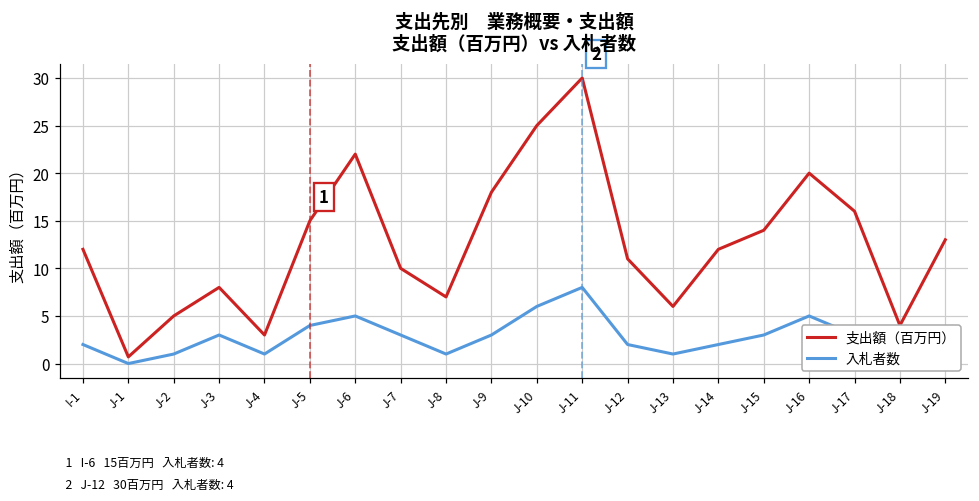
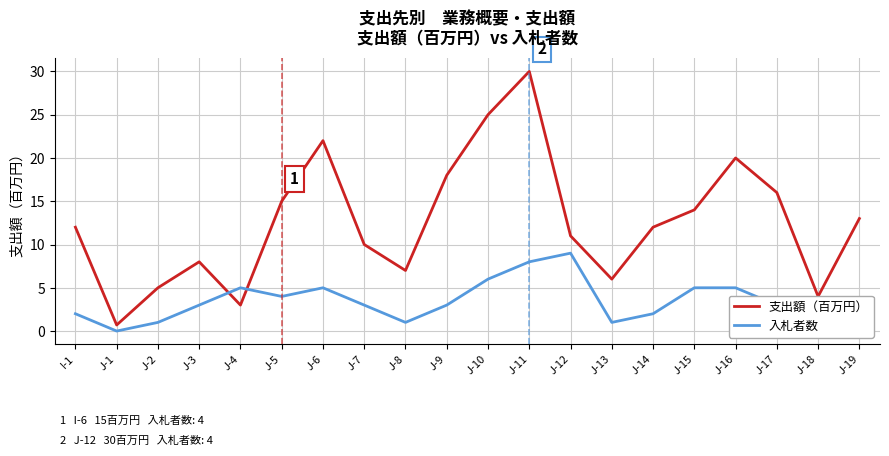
  {
    "支出額（百万円）": {
      "I-1": 12,
      "J-1": 1,
      "J-2": 5,
      "J-3": 8,
      "J-4": 3,
      "J-6": 22,
      "J-7": 10,
      "J-8": 7,
      "J-9": 18,
      "J-10": 25,
      "J-12": 11,
      "J-13": 6,
      "J-14": 12,
      "J-15": 14,
      "J-16": 20,
      "J-17": 16,
      "J-19": 13
    },
    "入札者数": {
      "I-1": 2,
      "J-1": 0,
      "J-2": 1,
      "J-3": 3,
-     "J-4": 1,
+     "J-4": 5,
      "J-5": 4,
      "J-6": 5,
      "J-7": 3,
      "J-8": 1,
      "J-9": 3,
      "J-10": 6,
      "J-11": 8,
-     "J-12": 2,
+     "J-12": 9,
      "J-13": 1,
      "J-14": 2,
-     "J-15": 3,
+     "J-15": 5,
      "J-16": 5
    }
  }
